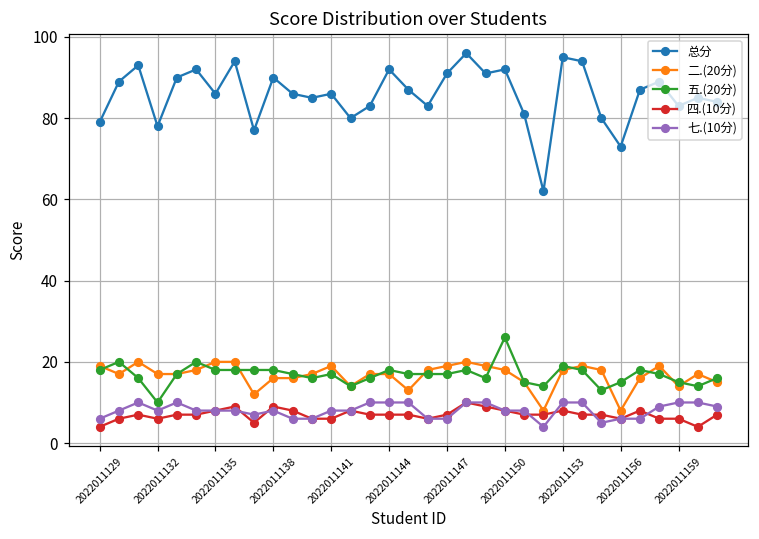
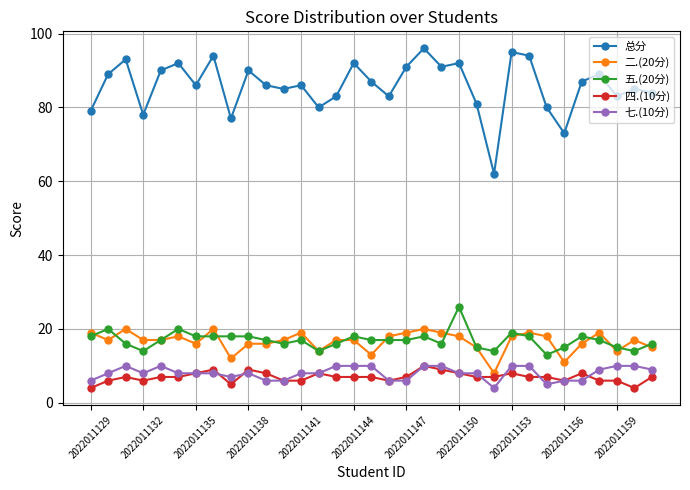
  {
    "总分": {
      "2022011129": 79,
      "2022011132": 78,
      "2022011135": 86,
      "2022011138": 90,
      "2022011141": 86,
      "2022011144": 92,
      "2022011147": 91,
      "2022011150": 92,
      "2022011153": 95,
      "2022011156": 73
    },
    "二.(20分)": {
      "2022011129": 19,
      "2022011132": 17,
-     "2022011135": 20,
+     "2022011135": 16,
      "2022011138": 16,
      "2022011141": 19,
      "2022011144": 17,
      "2022011147": 19,
      "2022011150": 18,
      "2022011153": 18,
-     "2022011156": 8,
+     "2022011156": 11,
      "2022011159": 14
    },
    "五.(20分)": {
      "2022011129": 18,
-     "2022011132": 10,
+     "2022011132": 14,
      "2022011135": 18,
      "2022011138": 18,
      "2022011141": 17,
      "2022011144": 18,
      "2022011147": 17,
      "2022011150": 26,
      "2022011153": 19,
      "2022011156": 15,
      "2022011159": 15
    },
    "四.(10分)": {
      "2022011129": 4,
      "2022011132": 6,
      "2022011138": 9,
      "2022011141": 6,
      "2022011144": 7,
      "2022011147": 7,
      "2022011153": 8,
      "2022011159": 6
    },
    "七.(10分)": {
      "2022011129": 6,
      "2022011132": 8,
      "2022011138": 8,
      "2022011141": 8,
      "2022011144": 10,
      "2022011147": 6,
      "2022011153": 10,
      "2022011159": 10
    }
  }
